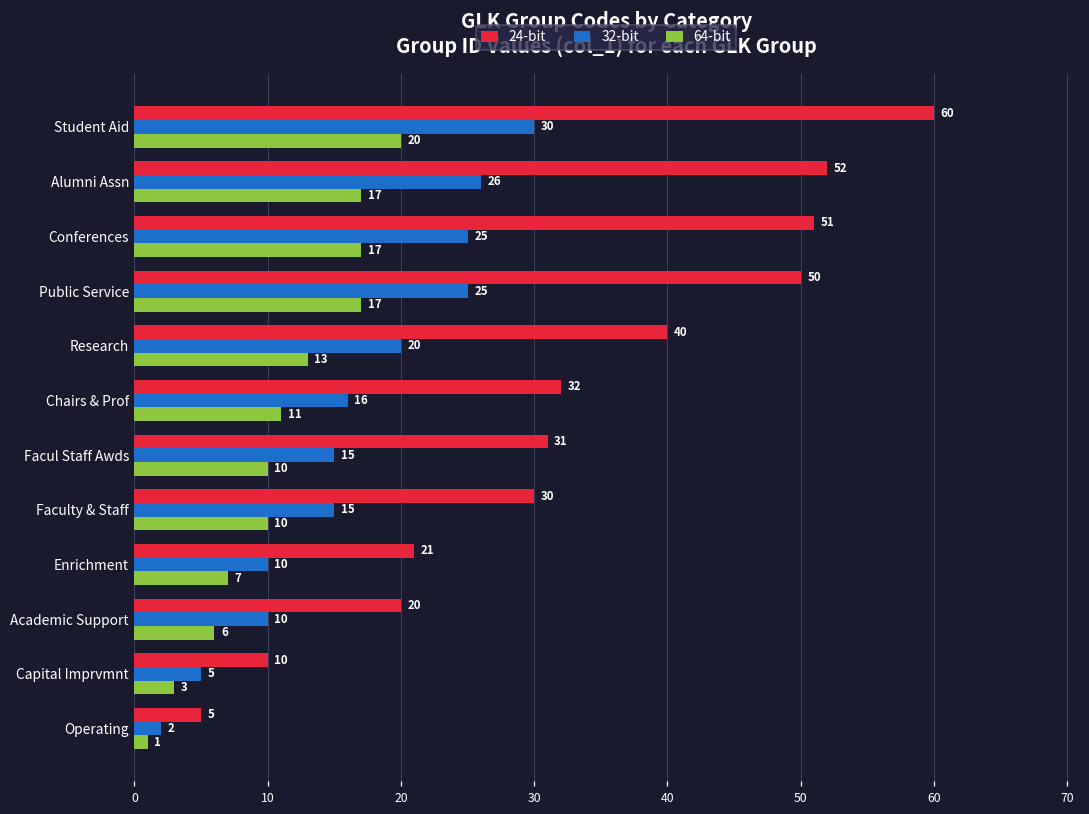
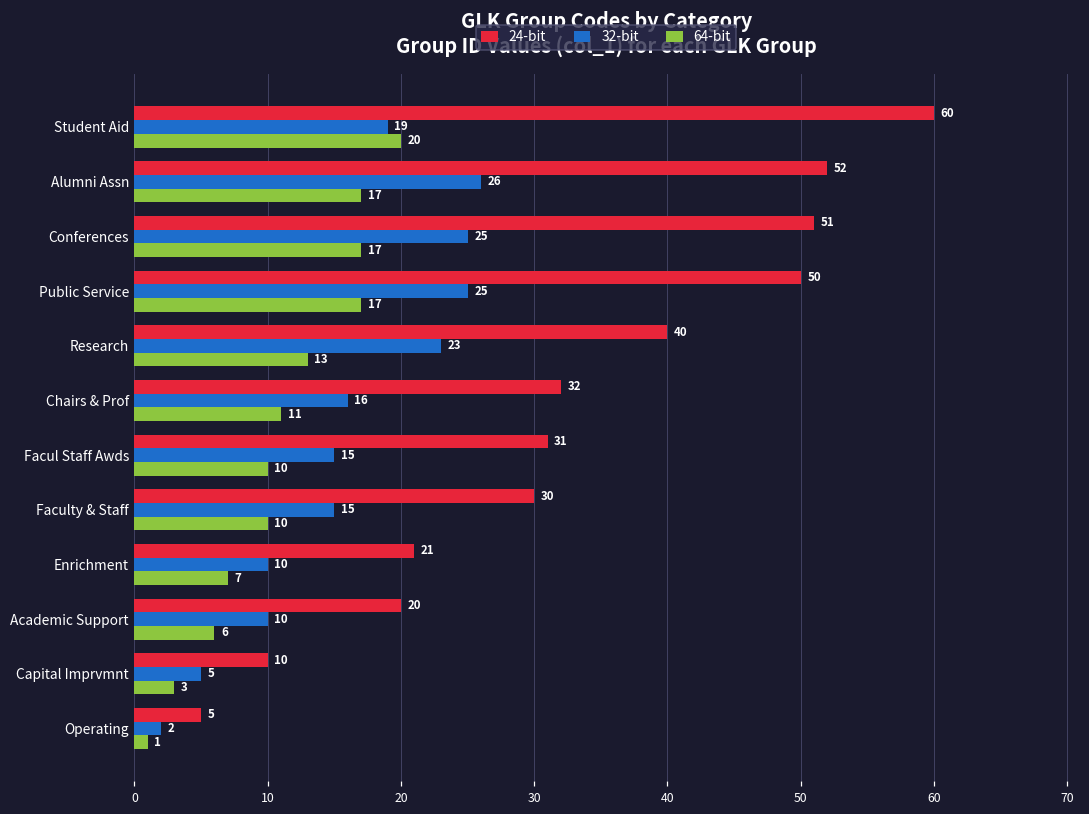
  {
    "24-bit": {
      "Student Aid": 60,
      "Alumni Assn": 52,
      "Conferences": 51,
      "Public Service": 50,
      "Research": 40,
      "Chairs & Prof": 32,
      "Facul Staff Awds": 31,
      "Faculty & Staff": 30,
      "Enrichment": 21,
      "Academic Support": 20,
      "Capital Imprvmnt": 10,
      "Operating": 5
    },
    "32-bit": {
-     "Student Aid": 30,
+     "Student Aid": 19,
      "Alumni Assn": 26,
      "Conferences": 25,
      "Public Service": 25,
-     "Research": 20,
+     "Research": 23,
      "Chairs & Prof": 16,
      "Facul Staff Awds": 15,
      "Faculty & Staff": 15,
      "Enrichment": 10,
      "Academic Support": 10,
      "Capital Imprvmnt": 5,
      "Operating": 2
    },
    "64-bit": {
      "Student Aid": 20,
      "Alumni Assn": 17,
      "Conferences": 17,
      "Public Service": 17,
      "Research": 13,
      "Chairs & Prof": 11,
      "Facul Staff Awds": 10,
      "Faculty & Staff": 10,
      "Enrichment": 7,
      "Academic Support": 6,
      "Capital Imprvmnt": 3,
      "Operating": 1
    }
  }
